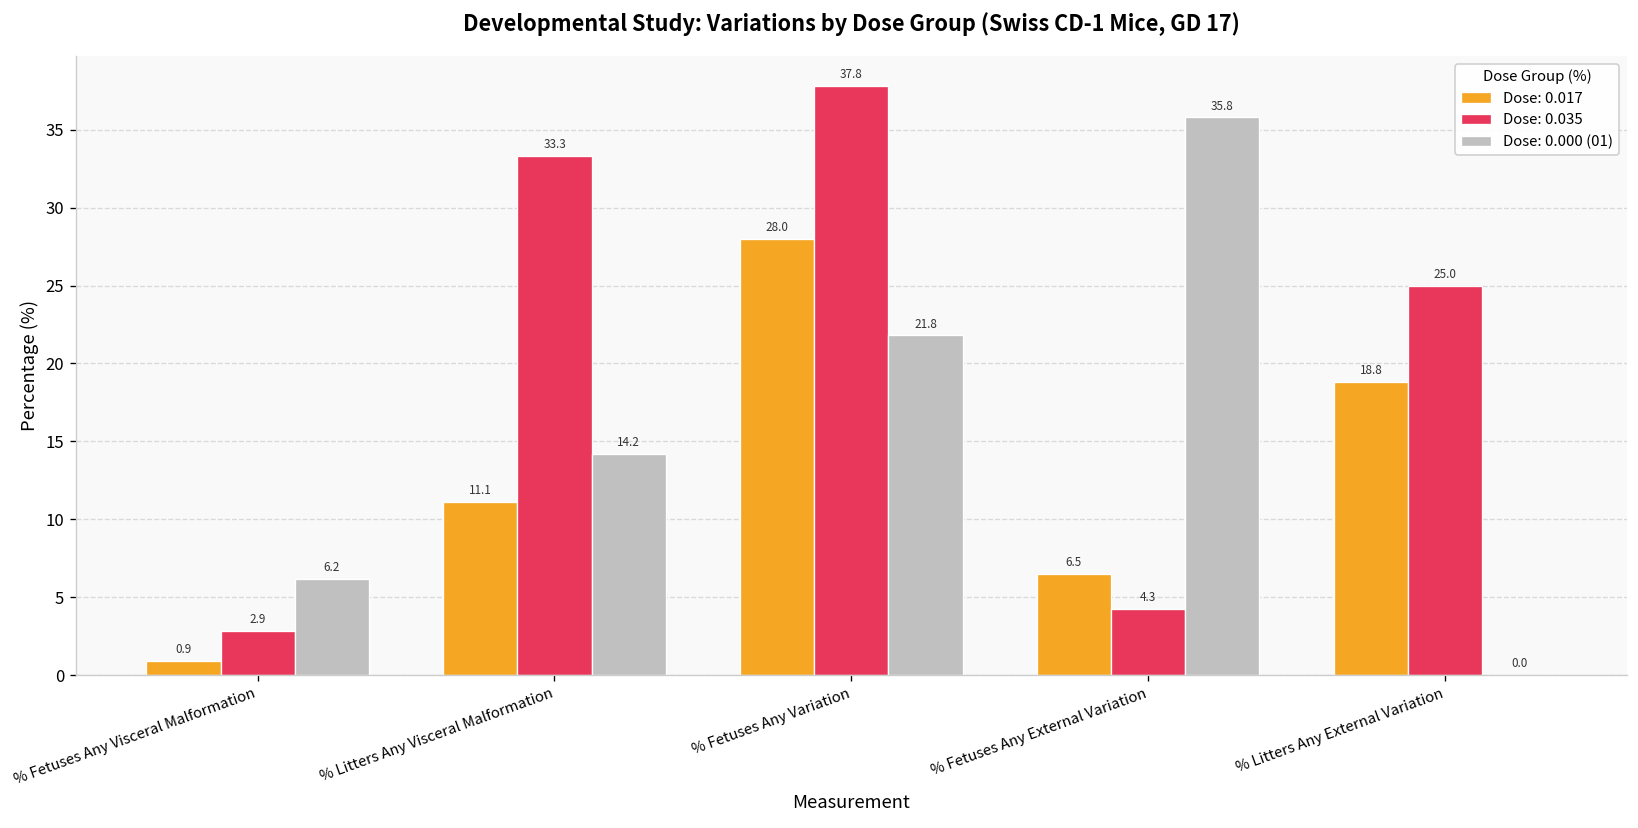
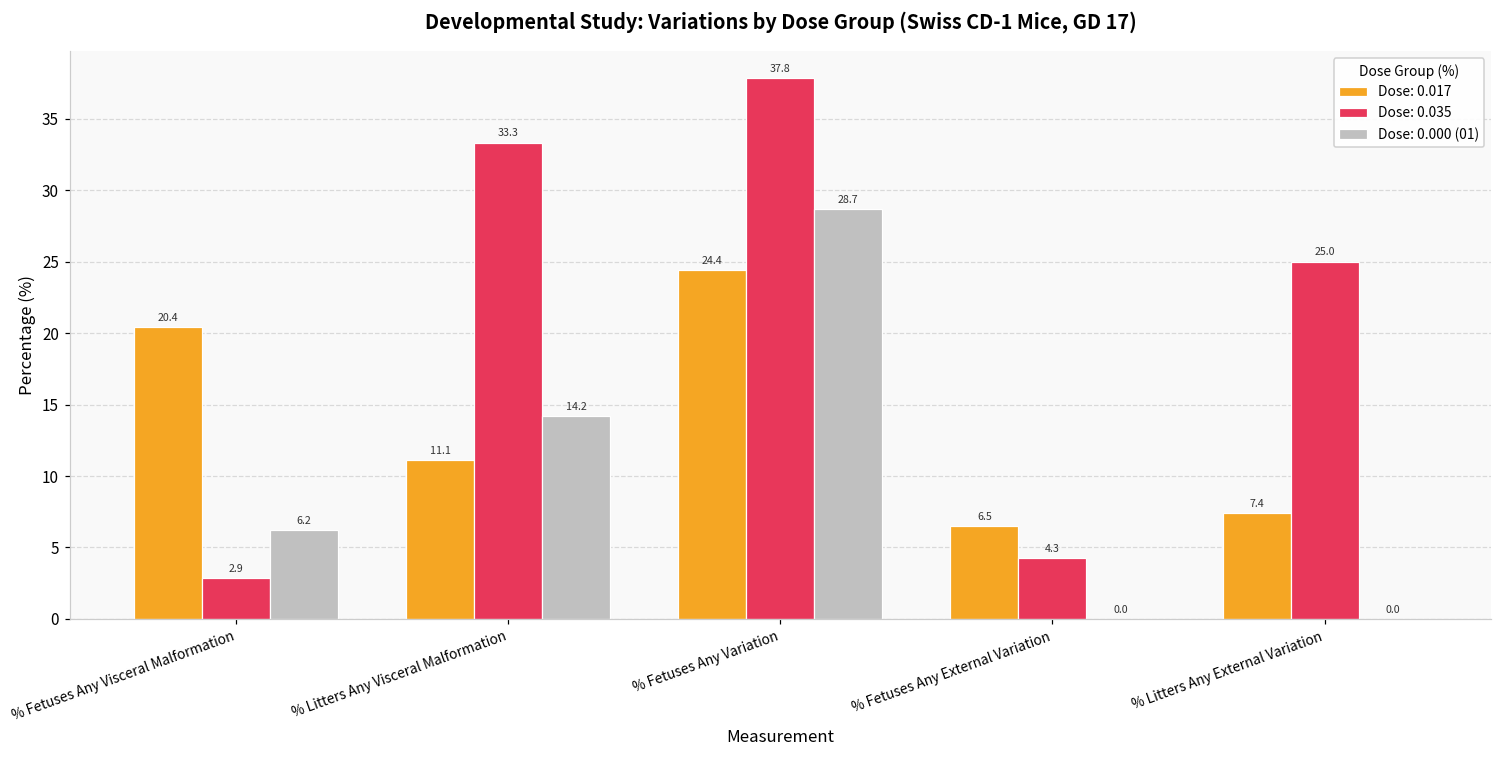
  {
    "Dose: 0.017": {
-     "% Fetuses Any Visceral Malformation": 0.9,
+     "% Fetuses Any Visceral Malformation": 20.4,
      "% Litters Any Visceral Malformation": 11.1,
-     "% Fetuses Any Variation": 28.0,
+     "% Fetuses Any Variation": 24.4,
      "% Fetuses Any External Variation": 6.5,
-     "% Litters Any External Variation": 18.8
+     "% Litters Any External Variation": 7.4
    },
    "Dose: 0.035": {
      "% Fetuses Any Visceral Malformation": 2.9,
      "% Litters Any Visceral Malformation": 33.3,
      "% Fetuses Any Variation": 37.8,
      "% Fetuses Any External Variation": 4.3,
      "% Litters Any External Variation": 25.0
    },
    "Dose: 0.000 (01)": {
      "% Fetuses Any Visceral Malformation": 6.2,
      "% Litters Any Visceral Malformation": 14.2,
-     "% Fetuses Any Variation": 21.8,
-     "% Fetuses Any External Variation": 35.8,
+     "% Fetuses Any Variation": 28.7,
+     "% Fetuses Any External Variation": 0.0,
      "% Litters Any External Variation": 0.0
    }
  }
